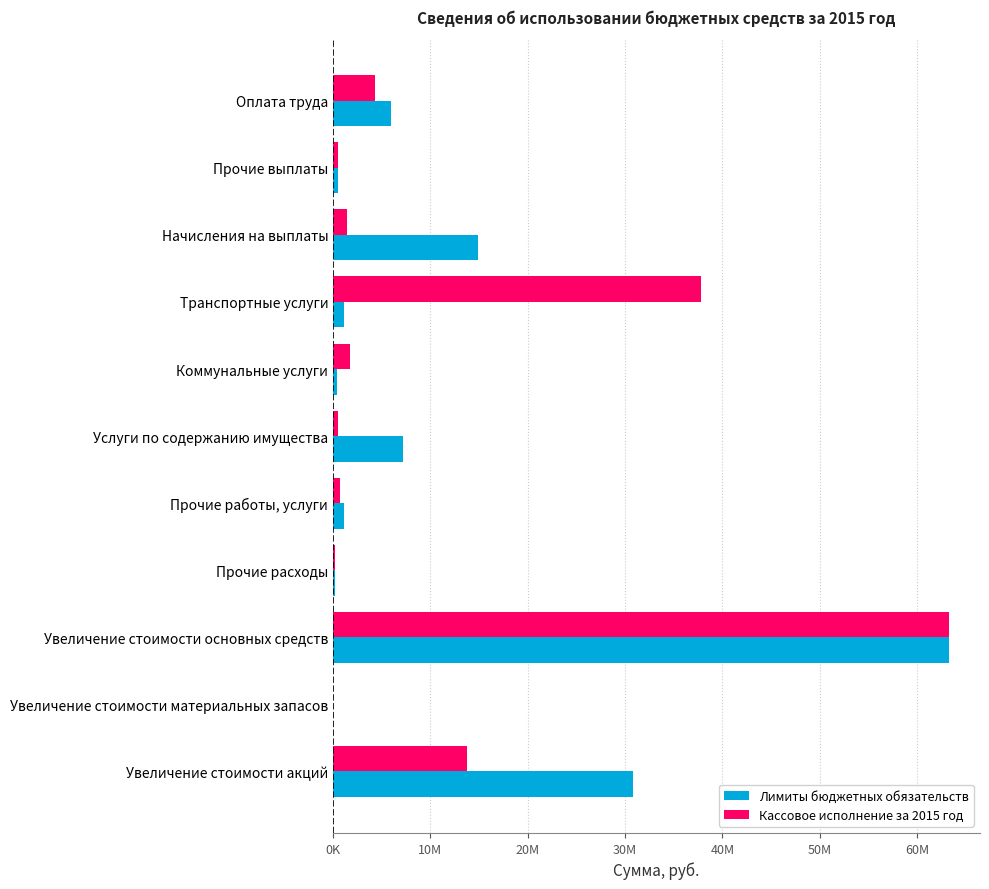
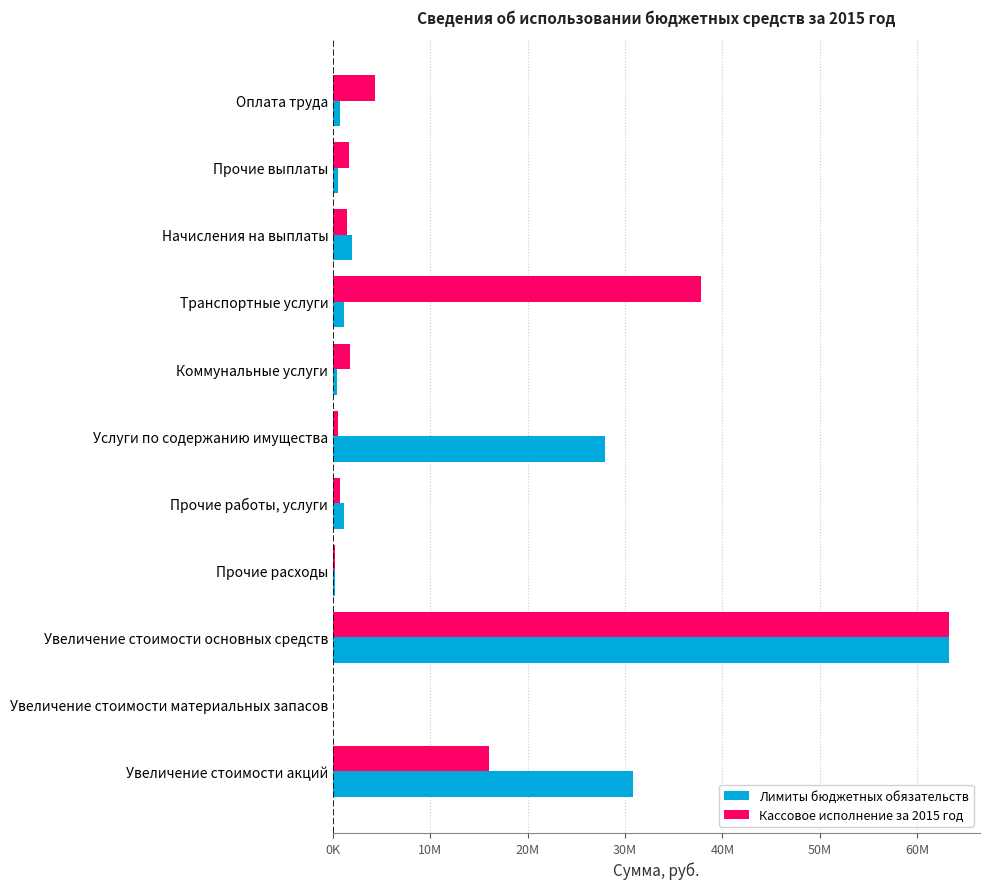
  {
    "Лимиты бюджетных обязательств": {
-     "Оплата труда": 6000000,
+     "Оплата труда": 1000000,
      "Прочие выплаты": 0,
-     "Начисления на выплаты": 15000000,
+     "Начисления на выплаты": 2000000,
      "Транспортные услуги": 1000000,
      "Коммунальные услуги": 0,
-     "Услуги по содержанию имущества": 7000000,
+     "Услуги по содержанию имущества": 28000000,
      "Прочие работы, услуги": 1000000,
      "Увеличение стоимости основных средств": 63000000,
      "Увеличение стоимости акций": 31000000
    },
    "Кассовое исполнение за 2015 год": {
      "Оплата труда": 4000000,
-     "Прочие выплаты": 0,
+     "Прочие выплаты": 2000000,
      "Начисления на выплаты": 1000000,
      "Транспортные услуги": 38000000,
      "Коммунальные услуги": 2000000,
      "Услуги по содержанию имущества": 0,
      "Прочие работы, услуги": 1000000,
      "Увеличение стоимости основных средств": 63000000,
      "Увеличение стоимости материальных запасов": 0,
-     "Увеличение стоимости акций": 14000000
+     "Увеличение стоимости акций": 16000000
    }
  }
